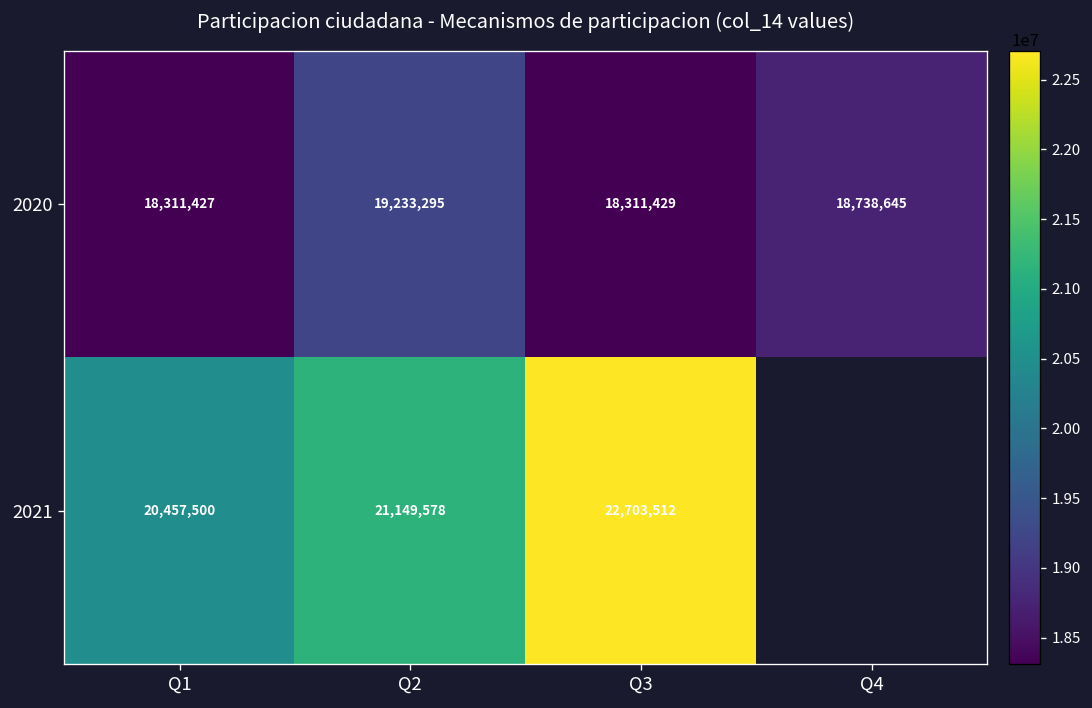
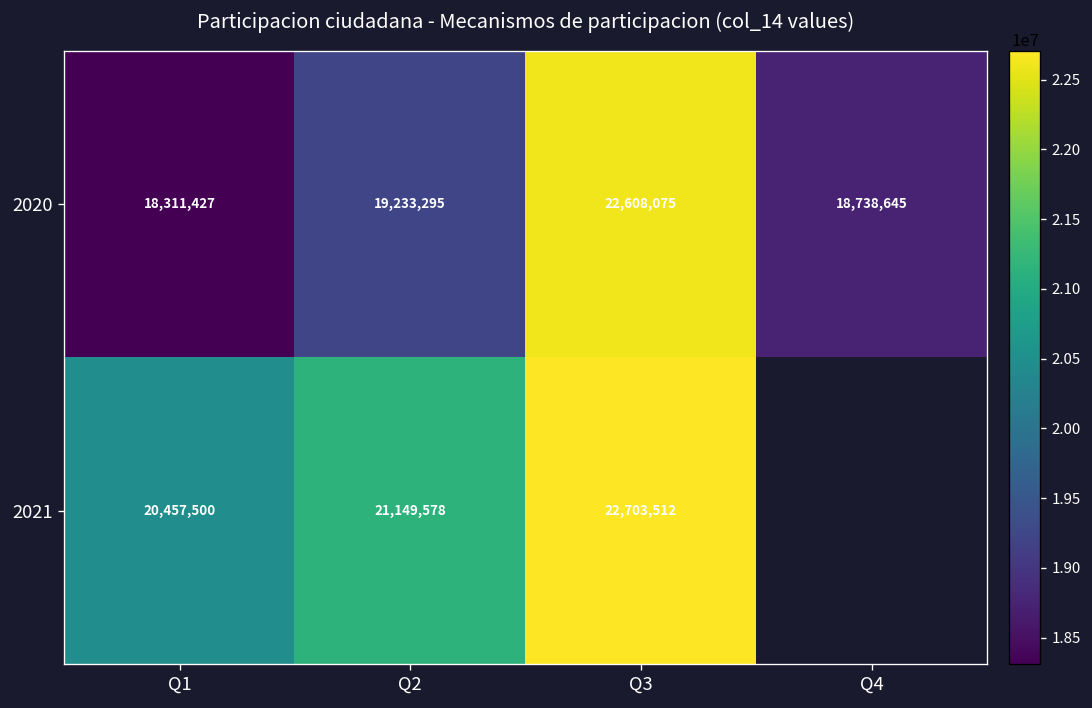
  {
    "2020": {
      "Q1": "18,311,427",
      "Q2": "19,233,295",
-     "Q3": "18,311,429",
+     "Q3": "22,608,075",
      "Q4": "18,738,645"
    },
    "2021": {
      "Q1": "20,457,500",
      "Q2": "21,149,578",
      "Q3": "22,703,512"
    }
  }
